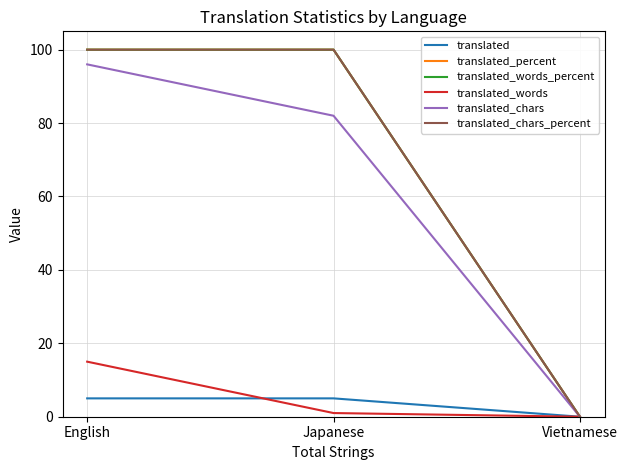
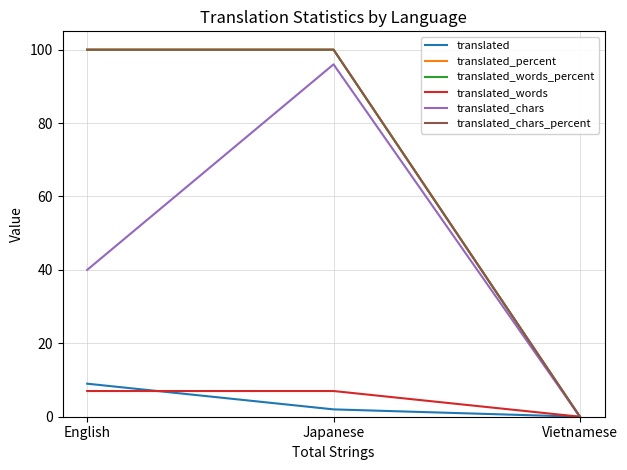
  {
    "translated": {
-     "English": 5,
-     "Japanese": 5
+     "English": 9,
+     "Japanese": 2
    },
    "translated_chars_percent": {
      "English": 100,
      "Japanese": 100
    },
    "translated_words": {
-     "English": 15,
-     "Japanese": 1
+     "English": 7,
+     "Japanese": 7
    },
    "translated_chars": {
-     "English": 96,
-     "Japanese": 82
+     "English": 40,
+     "Japanese": 96
    }
  }
